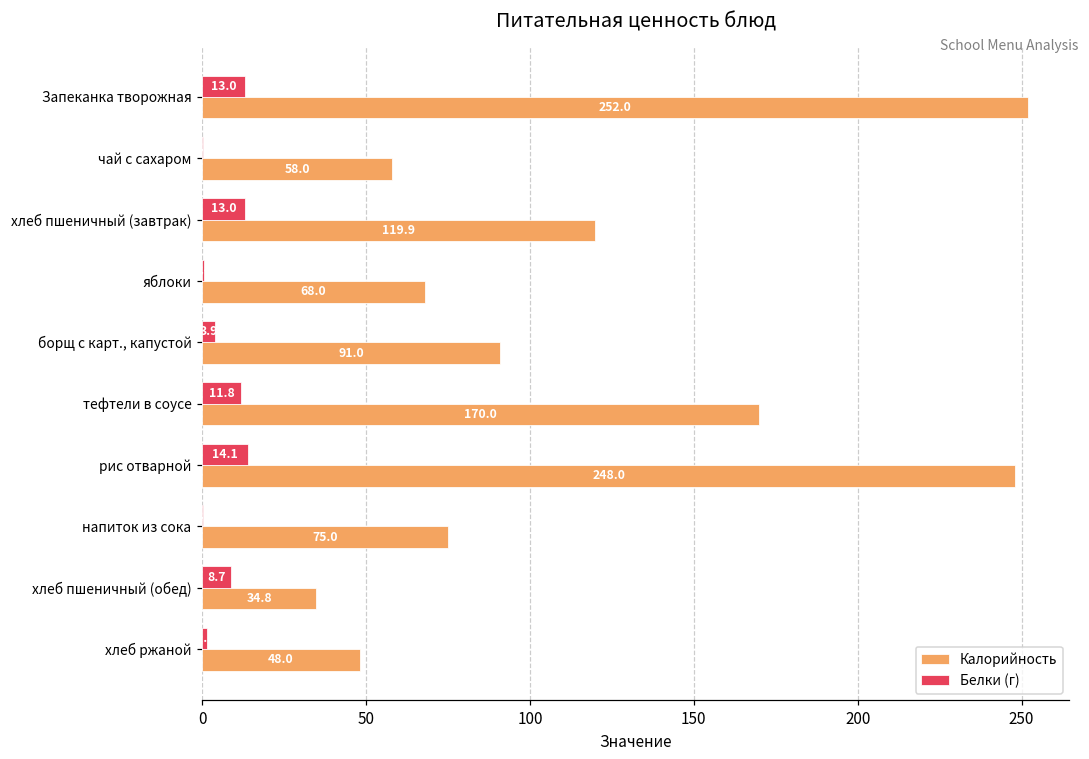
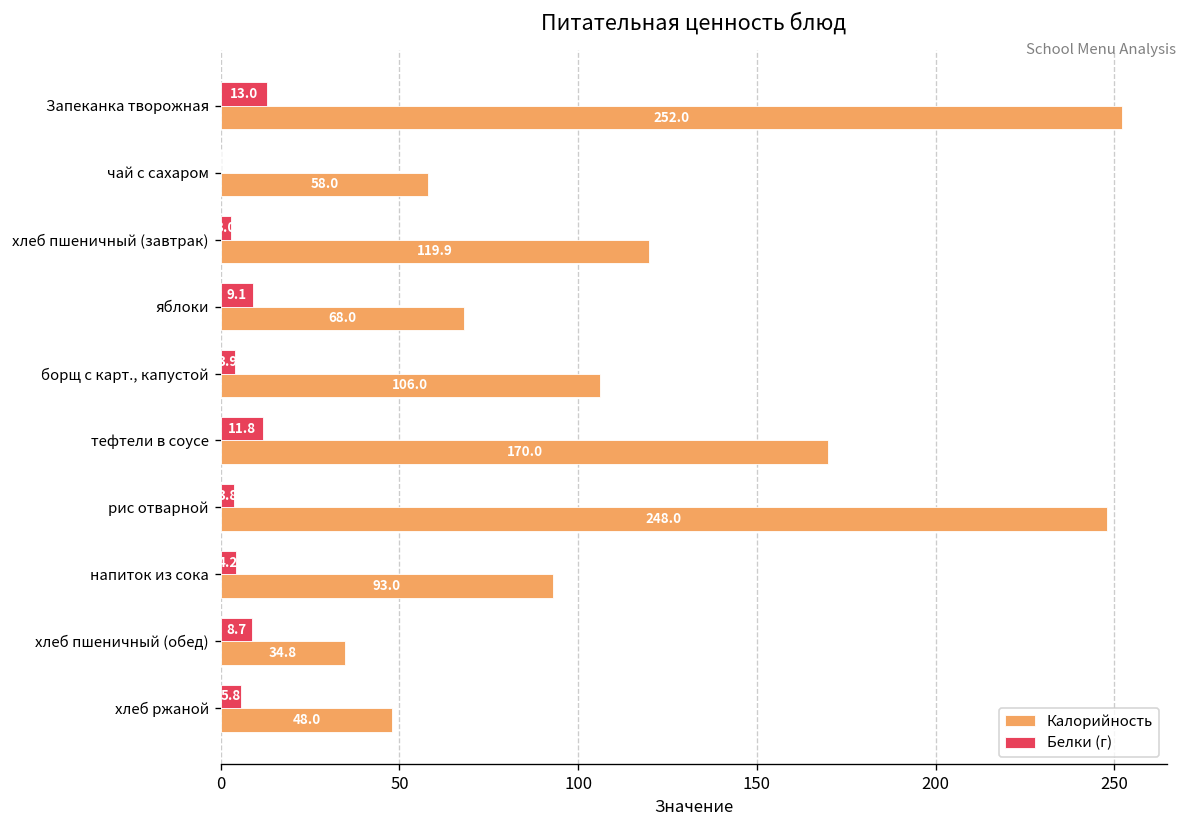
  {
    "Калорийность": {
      "Запеканка творожная": 252.0,
      "чай с сахаром": 58.0,
      "хлеб пшеничный (завтрак)": 119.9,
      "яблоки": 68.0,
-     "борщ с карт., капустой": 91.0,
+     "борщ с карт., капустой": 106.0,
      "тефтели в соусе": 170.0,
      "рис отварной": 248.0,
-     "напиток из сока": 75.0,
+     "напиток из сока": 93.0,
      "хлеб пшеничный (обед)": 34.8,
      "хлеб ржаной": 48.0
    },
    "Белки (г)": {
      "Запеканка творожная": 13.0,
-     "хлеб пшеничный (завтрак)": 13,
-     "яблоки": 0,
+     "хлеб пшеничный (завтрак)": 3,
+     "яблоки": 9,
      "борщ с карт., капустой": 3.9,
      "тефтели в соусе": 11.8,
-     "рис отварной": 14.1,
-     "напиток из сока": 0,
+     "рис отварной": 3.8,
+     "напиток из сока": 4,
      "хлеб пшеничный (обед)": 8.7,
-     "хлеб ржаной": 2
+     "хлеб ржаной": 6
    }
  }
